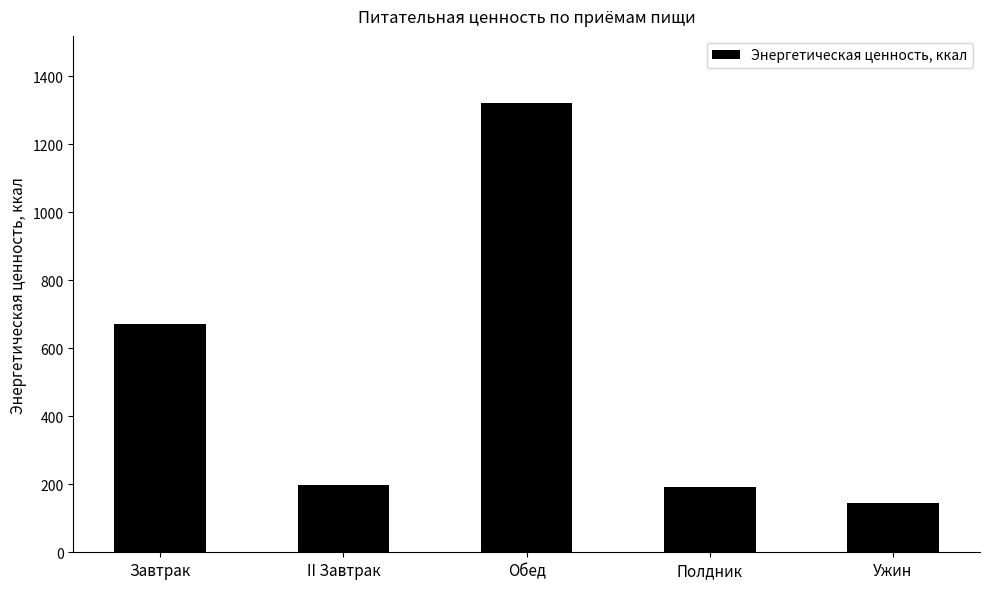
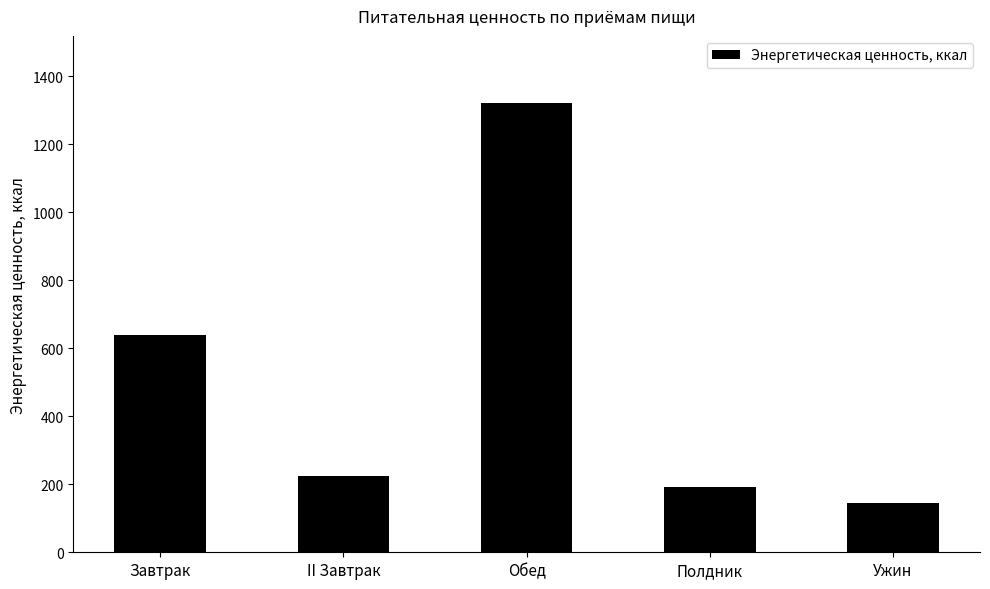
  {
-   "Завтрак": 670,
-   "II Завтрак": 200,
+   "Завтрак": 640,
+   "II Завтрак": 220,
    "Обед": 1320,
    "Полдник": 190,
    "Ужин": 140
  }
